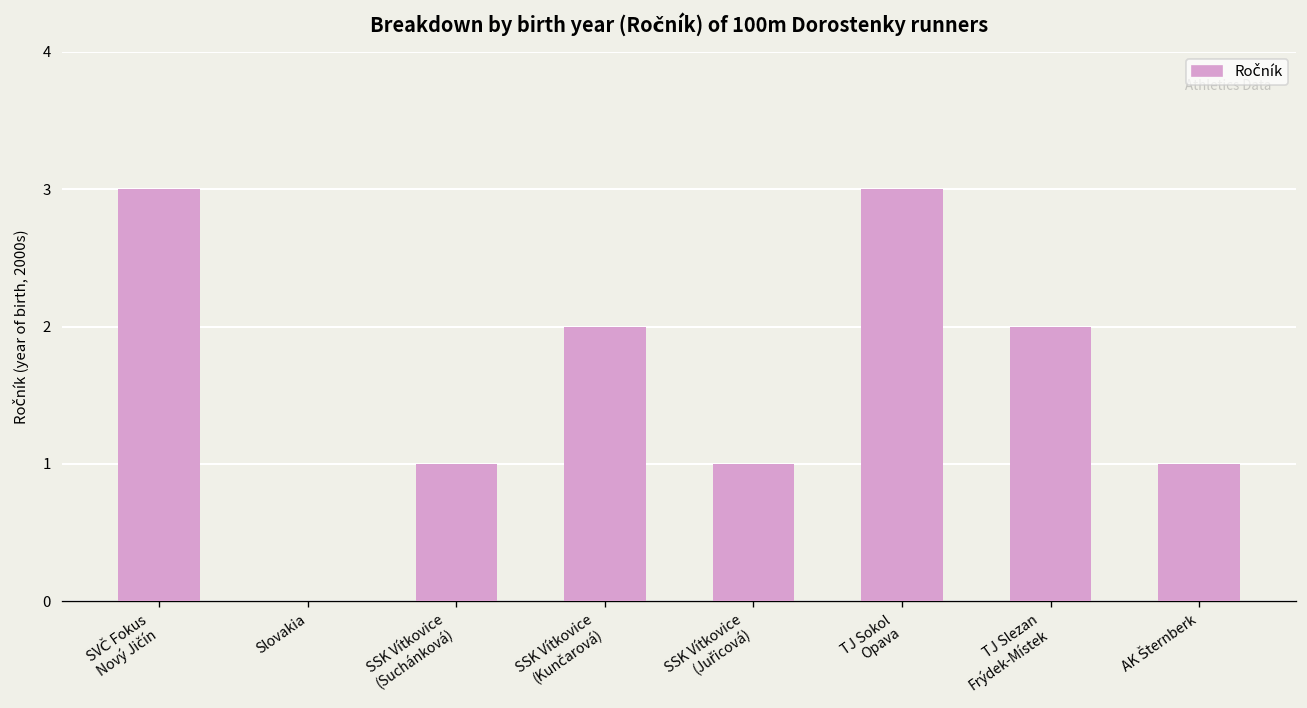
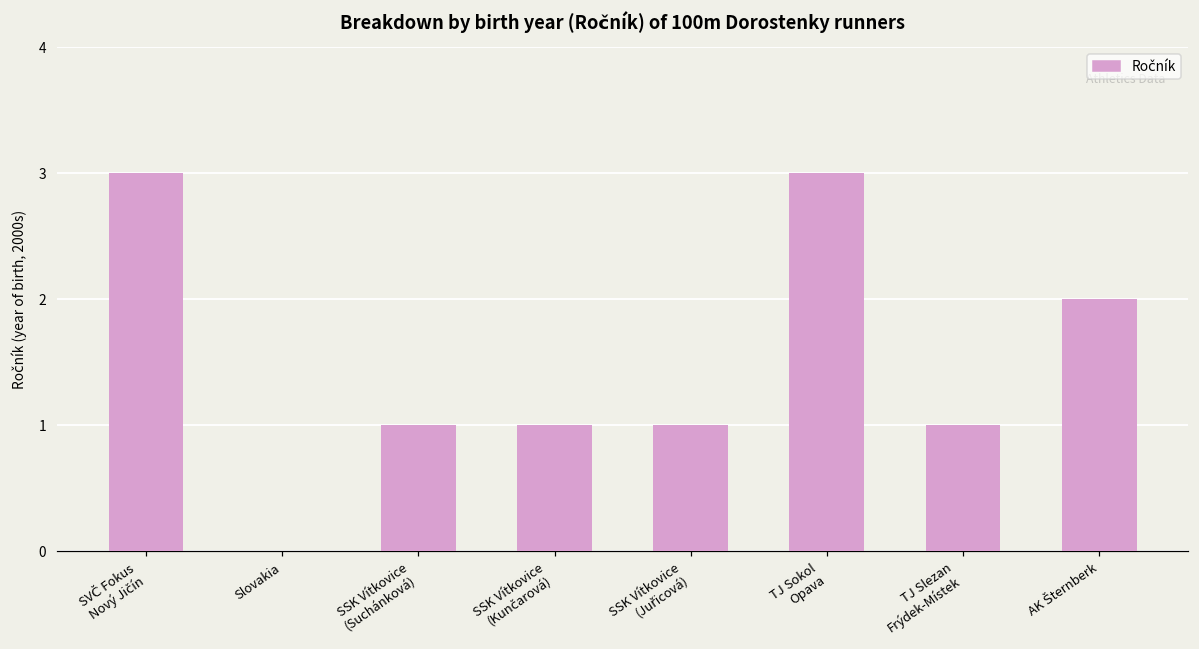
  {
    "SVČ Fokus Nový Jičín": 3,
    "Slovakia": 0,
    "SSK Vítkovice (Suchánková)": 1,
-   "SSK Vítkovice (Kunčarová)": 2,
+   "SSK Vítkovice (Kunčarová)": 1,
    "SSK Vítkovice (Juřicová)": 1,
    "TJ Sokol Opava": 3,
-   "TJ Slezan Frýdek-Místek": 2,
-   "AK Šternberk": 1
+   "TJ Slezan Frýdek-Místek": 1,
+   "AK Šternberk": 2
  }
